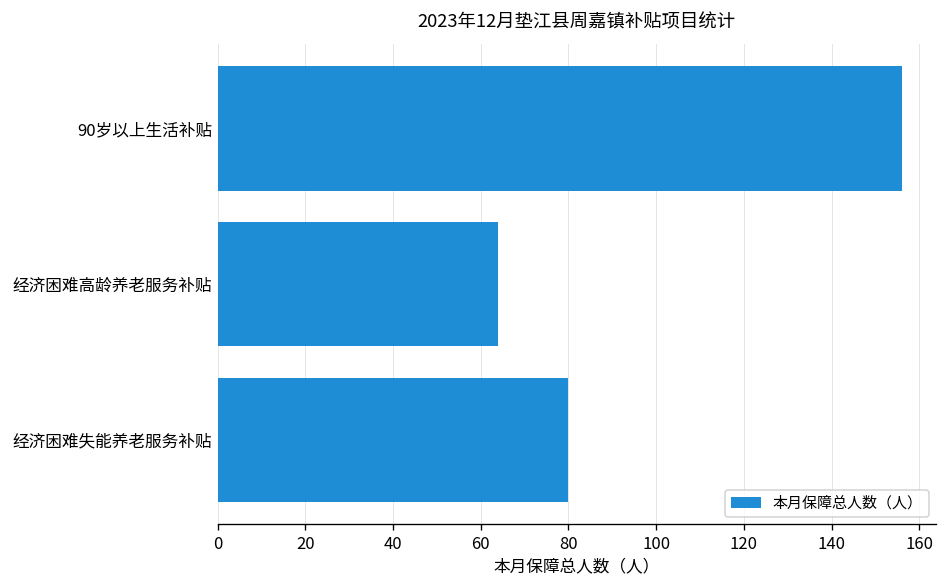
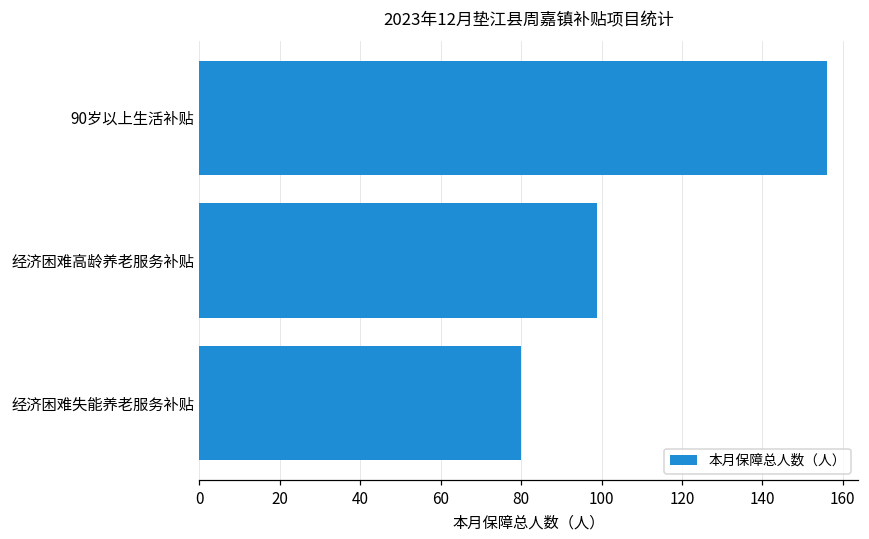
  {
    "90岁以上生活补贴": 156,
-   "经济困难高龄养老服务补贴": 64,
+   "经济困难高龄养老服务补贴": 99,
    "经济困难失能养老服务补贴": 80
  }
